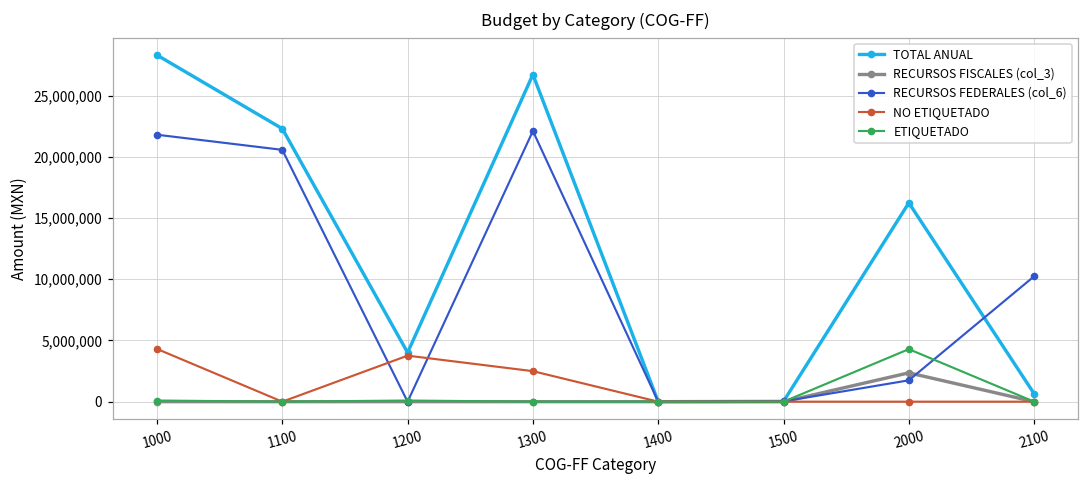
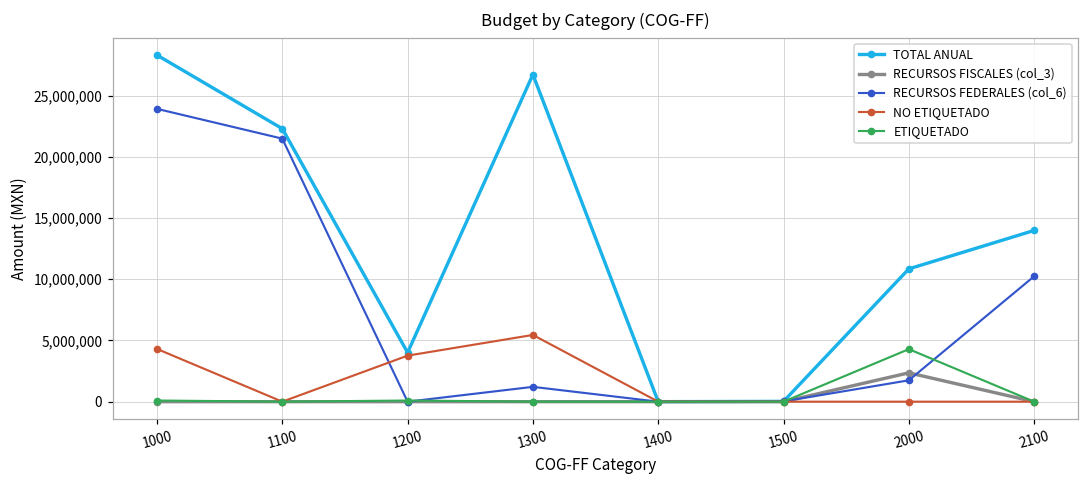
  {
    "TOTAL ANUAL": {
      "1000": "28,300,000",
      "1100": "22,300,000",
      "1200": "4,000,000",
      "1300": "26,700,000",
-     "2000": "16,200,000",
-     "2100": "700,000"
+     "2000": "10,800,000",
+     "2100": "14,000,000"
    },
    "RECURSOS FISCALES (col_3)": {
      "2000": "2,400,000"
    },
    "RECURSOS FEDERALES (col_6)": {
-     "1000": "21,800,000",
-     "1100": "20,600,000",
-     "1300": "22,100,000",
+     "1000": "23,900,000",
+     "1100": "21,500,000",
+     "1300": "1,200,000",
      "2000": "1,700,000",
      "2100": "10,200,000"
    },
    "NO ETIQUETADO": {
      "1000": "4,300,000",
      "1200": "3,800,000",
-     "1300": "2,500,000",
+     "1300": "5,500,000",
      "2000": "0"
    },
    "ETIQUETADO": {
      "2000": "4,300,000"
    }
  }
